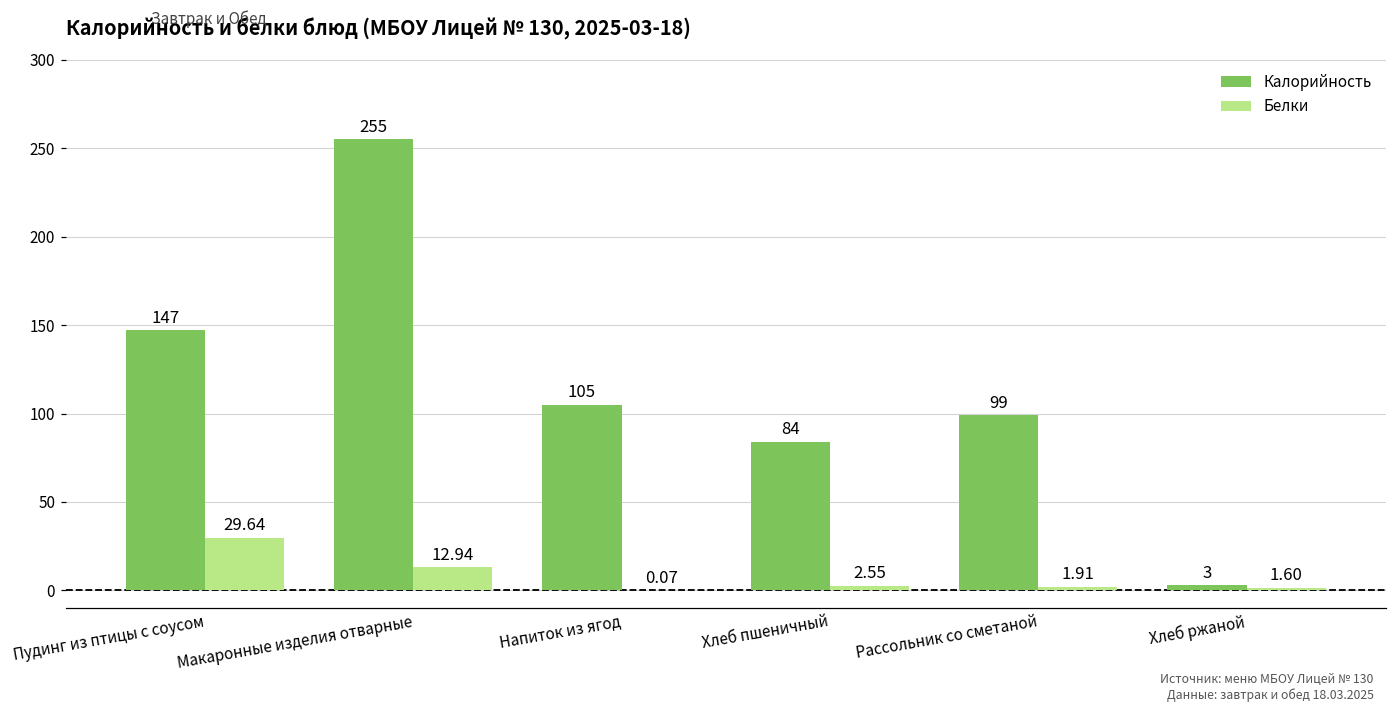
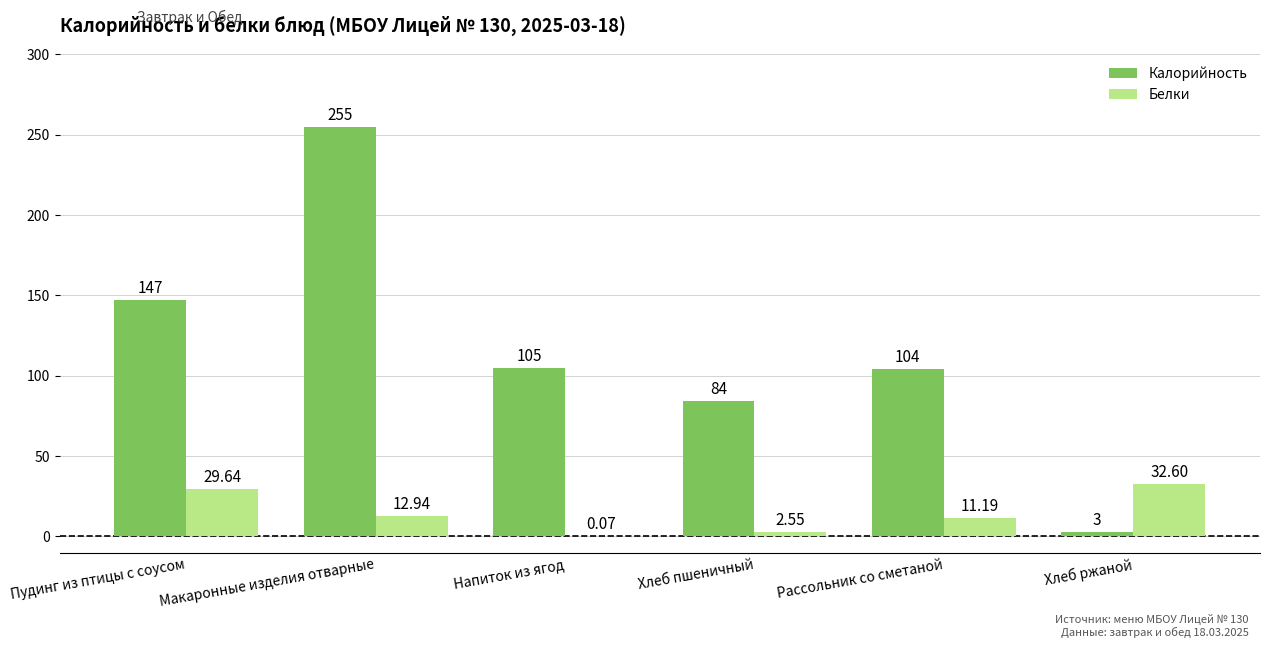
  {
    "Калорийность": {
      "Пудинг из птицы с соусом": 147,
      "Макаронные изделия отварные": 255,
      "Напиток из ягод": 105,
      "Хлеб пшеничный": 84,
-     "Рассольник со сметаной": 99,
+     "Рассольник со сметаной": 104,
      "Хлеб ржаной": 3
    },
    "Белки": {
      "Пудинг из птицы с соусом": 29.64,
      "Макаронные изделия отварные": 12.94,
      "Напиток из ягод": 0.07,
      "Хлеб пшеничный": 2.55,
-     "Рассольник со сметаной": 1.91,
-     "Хлеб ржаной": 1.60
+     "Рассольник со сметаной": 11.19,
+     "Хлеб ржаной": 32.60
    }
  }
